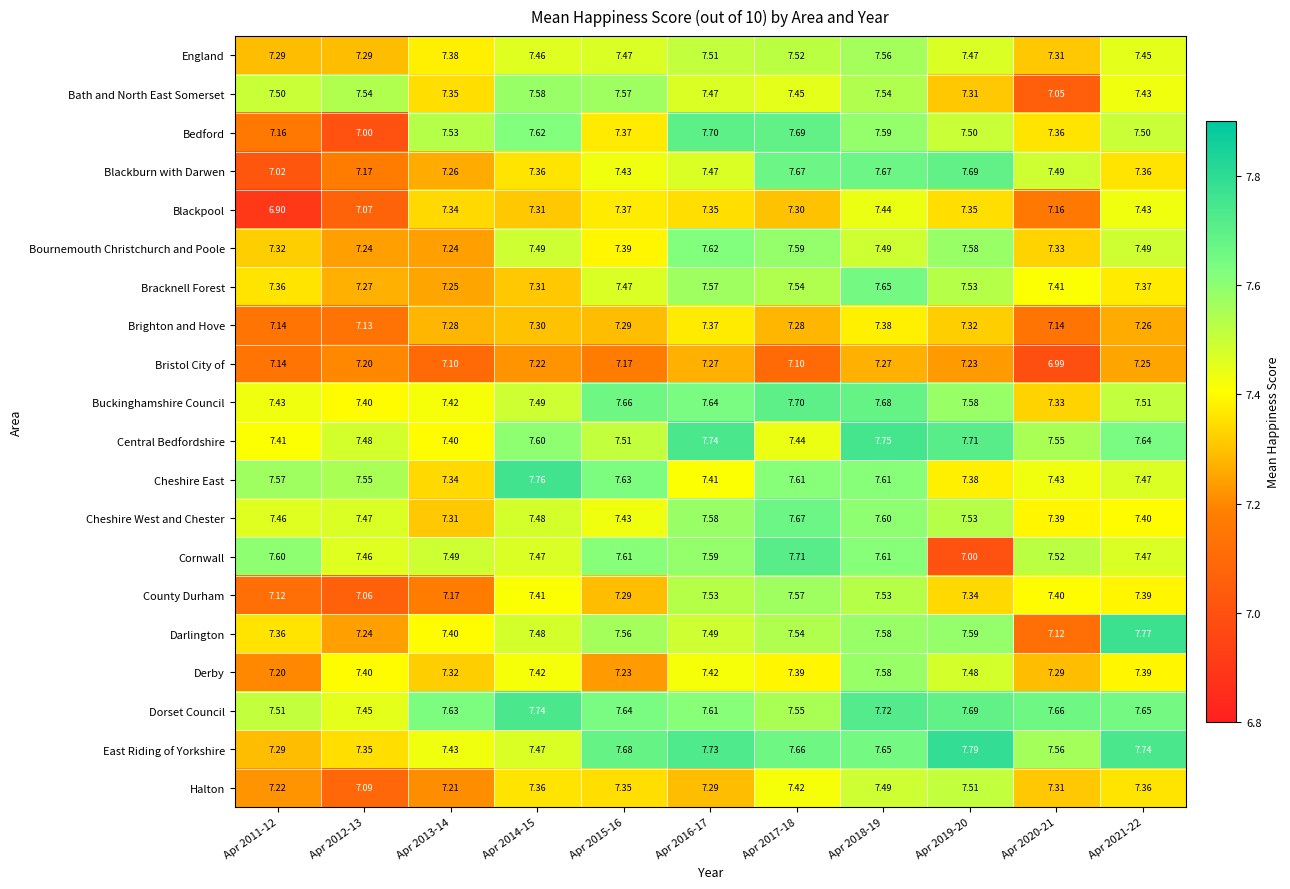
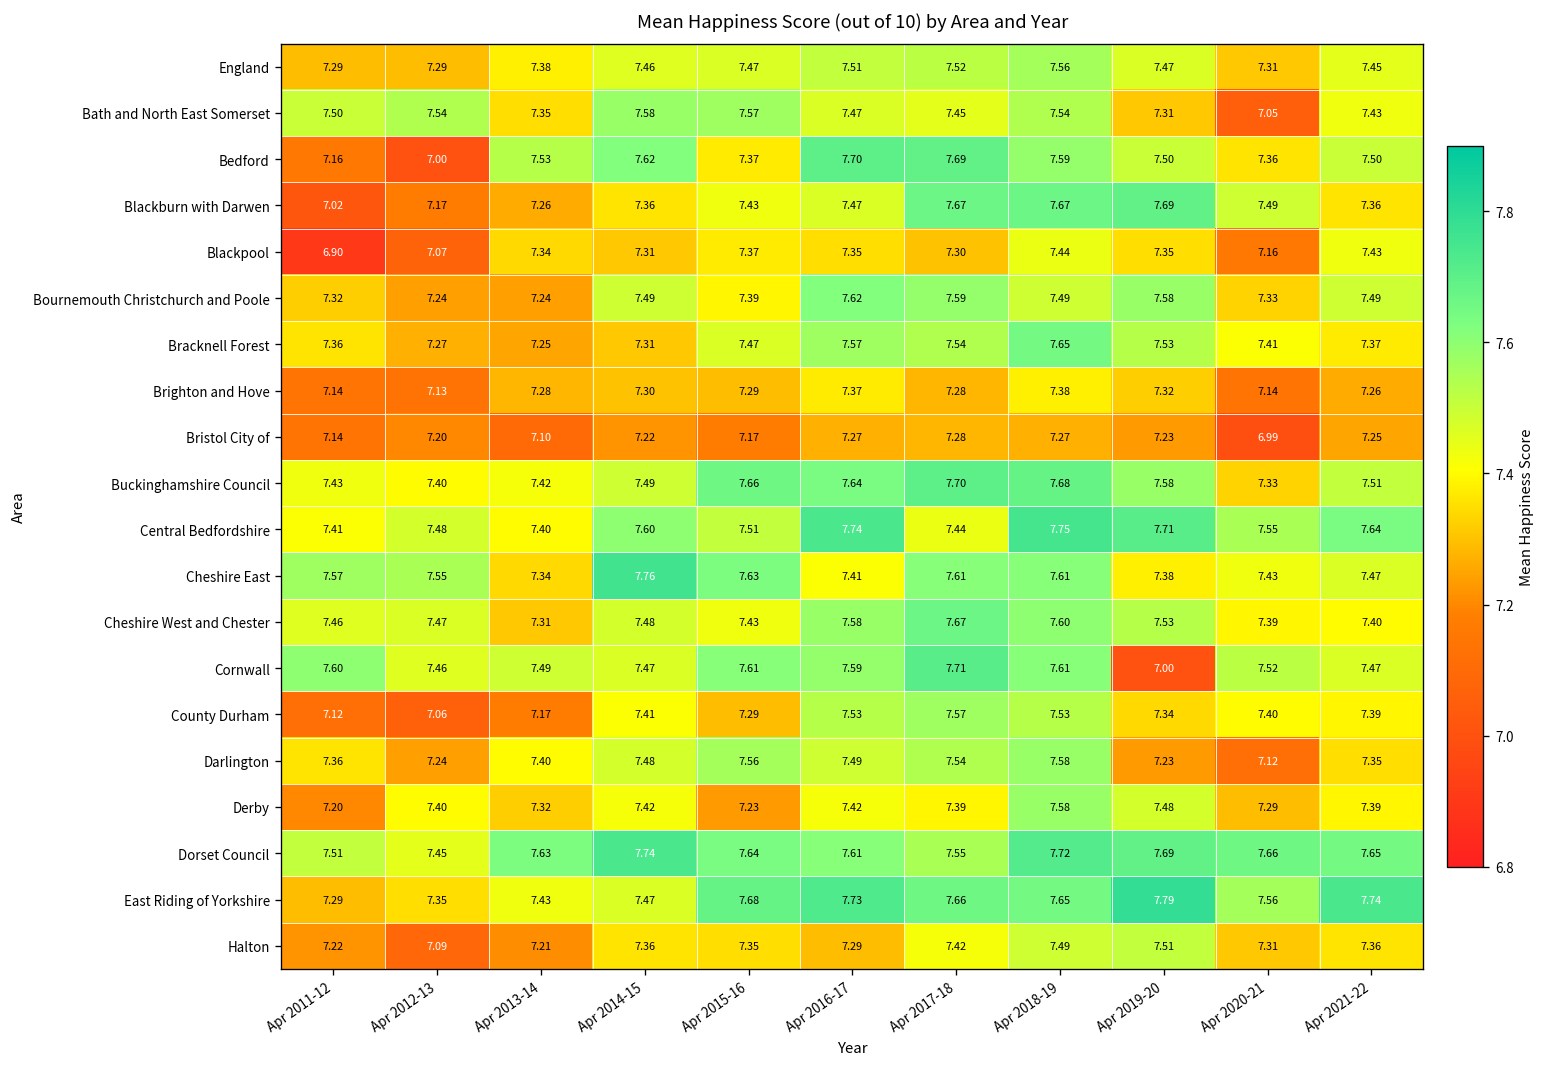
  {
    "Bristol City of": {
      "Apr 2011-12": 7.14,
      "Apr 2012-13": 7.20,
      "Apr 2013-14": 7.10,
      "Apr 2014-15": 7.22,
      "Apr 2015-16": 7.17,
      "Apr 2016-17": 7.27,
-     "Apr 2017-18": 7.10,
+     "Apr 2017-18": 7.28,
      "Apr 2018-19": 7.27,
      "Apr 2019-20": 7.23,
      "Apr 2020-21": 6.99,
      "Apr 2021-22": 7.25
    },
    "Darlington": {
      "Apr 2011-12": 7.36,
      "Apr 2012-13": 7.24,
      "Apr 2013-14": 7.40,
      "Apr 2014-15": 7.48,
      "Apr 2015-16": 7.56,
      "Apr 2016-17": 7.49,
      "Apr 2017-18": 7.54,
      "Apr 2018-19": 7.58,
-     "Apr 2019-20": 7.59,
+     "Apr 2019-20": 7.23,
      "Apr 2020-21": 7.12,
-     "Apr 2021-22": 7.77
+     "Apr 2021-22": 7.35
    }
  }
